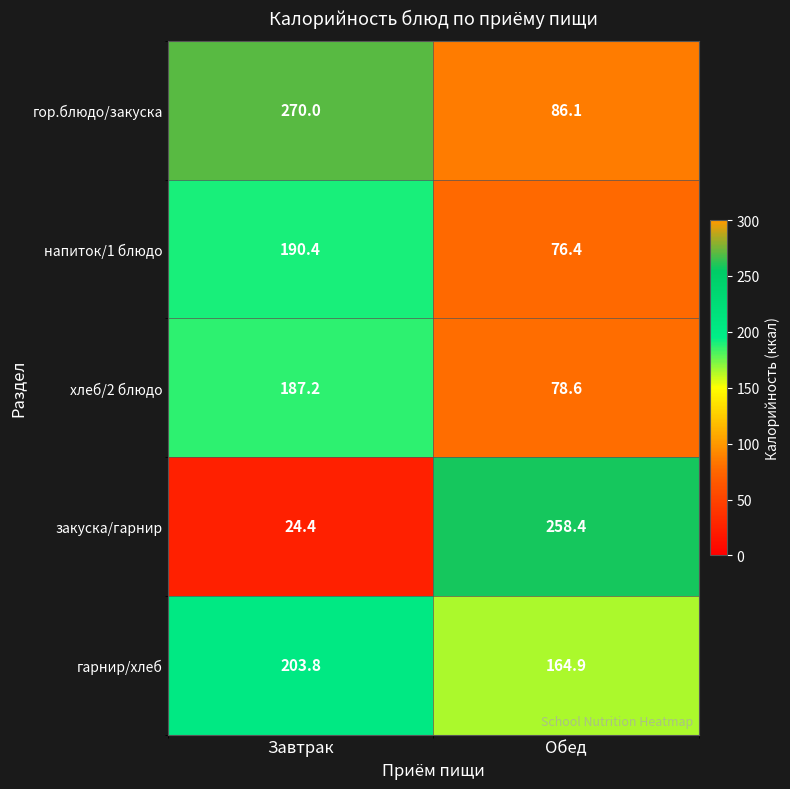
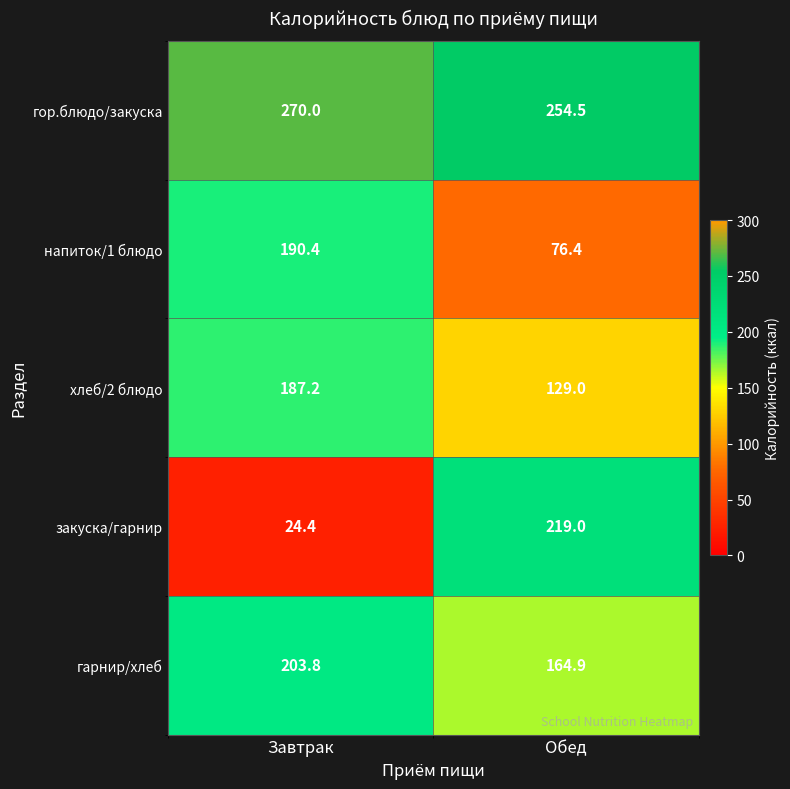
  {
    "гор.блюдо/закуска": {
      "Завтрак": 270.0,
-     "Обед": 86.1
+     "Обед": 254.5
    },
    "напиток/1 блюдо": {
      "Завтрак": 190.4,
      "Обед": 76.4
    },
    "хлеб/2 блюдо": {
      "Завтрак": 187.2,
-     "Обед": 78.6
+     "Обед": 129.0
    },
    "закуска/гарнир": {
      "Завтрак": 24.4,
-     "Обед": 258.4
+     "Обед": 219.0
    },
    "гарнир/хлеб": {
      "Завтрак": 203.8
    }
  }
